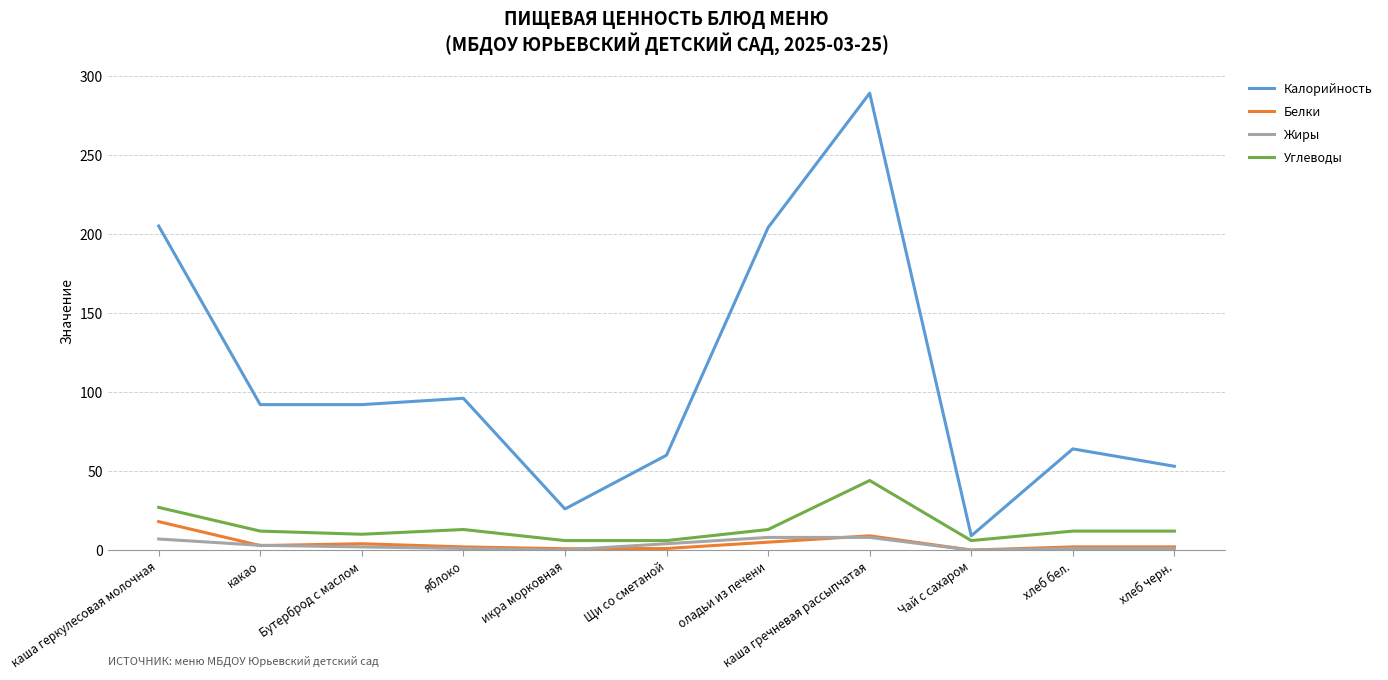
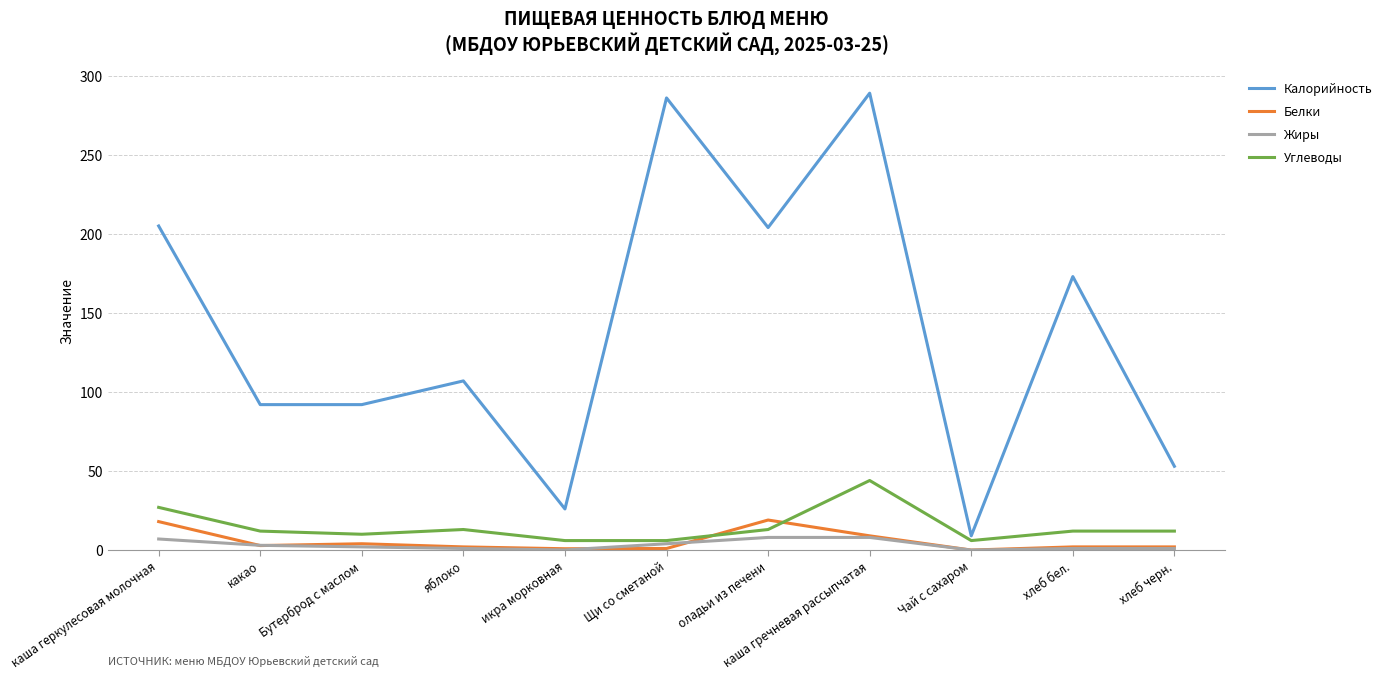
  {
    "Калорийность": {
      "каша геркулесовая молочная": 205,
      "какао": 92,
      "Бутерброд с маслом": 92,
-     "яблоко": 96,
+     "яблоко": 107,
      "икра морковная": 26,
-     "Щи со сметаной": 60,
+     "Щи со сметаной": 286,
      "оладьи из печени": 204,
      "каша гречневая рассыпчатая": 289,
      "Чай с сахаром": 9,
-     "хлеб бел.": 64,
+     "хлеб бел.": 173,
      "хлеб черн.": 53
    },
    "Белки": {
      "каша геркулесовая молочная": 18,
      "Бутерброд с маслом": 4,
      "Щи со сметаной": 1,
-     "оладьи из печени": 5
+     "оладьи из печени": 19
    },
    "Жиры": {
      "каша геркулесовая молочная": 7,
      "Бутерброд с маслом": 2,
      "Щи со сметаной": 4,
      "оладьи из печени": 8
    },
    "Углеводы": {
      "каша геркулесовая молочная": 27,
      "какао": 12,
      "Бутерброд с маслом": 10,
      "яблоко": 13,
      "икра морковная": 6,
      "Щи со сметаной": 6,
      "оладьи из печени": 13,
      "каша гречневая рассыпчатая": 44,
      "Чай с сахаром": 6,
      "хлеб бел.": 12,
      "хлеб черн.": 12
    }
  }
